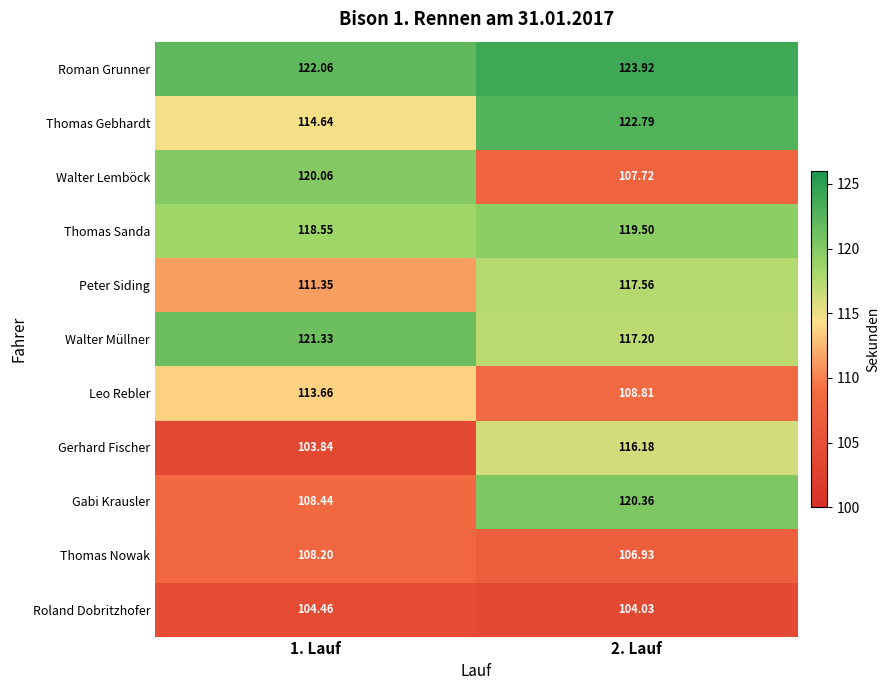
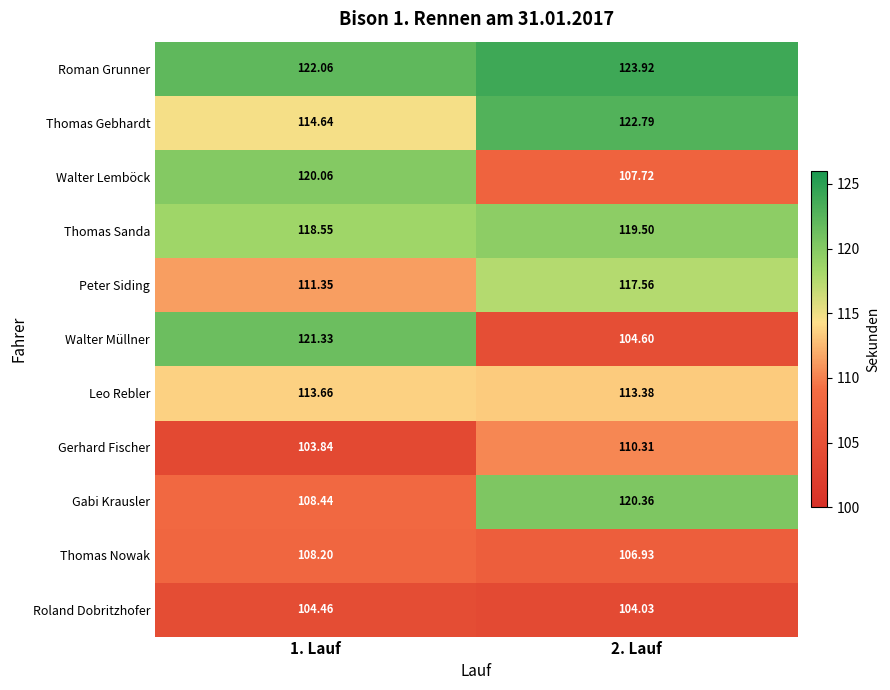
  {
    "Roman Grunner": {
      "1. Lauf": 122.06,
      "2. Lauf": 123.92
    },
    "Thomas Gebhardt": {
      "1. Lauf": 114.64,
      "2. Lauf": 122.79
    },
    "Walter Lemböck": {
      "1. Lauf": 120.06,
      "2. Lauf": 107.72
    },
    "Thomas Sanda": {
      "1. Lauf": 118.55,
      "2. Lauf": 119.50
    },
    "Peter Siding": {
      "1. Lauf": 111.35,
      "2. Lauf": 117.56
    },
    "Walter Müllner": {
      "1. Lauf": 121.33,
-     "2. Lauf": 117.20
+     "2. Lauf": 104.60
    },
    "Leo Rebler": {
      "1. Lauf": 113.66,
-     "2. Lauf": 108.81
+     "2. Lauf": 113.38
    },
    "Gerhard Fischer": {
      "1. Lauf": 103.84,
-     "2. Lauf": 116.18
+     "2. Lauf": 110.31
    },
    "Gabi Krausler": {
      "1. Lauf": 108.44,
      "2. Lauf": 120.36
    },
    "Thomas Nowak": {
      "1. Lauf": 108.20,
      "2. Lauf": 106.93
    },
    "Roland Dobritzhofer": {
      "1. Lauf": 104.46,
      "2. Lauf": 104.03
    }
  }
